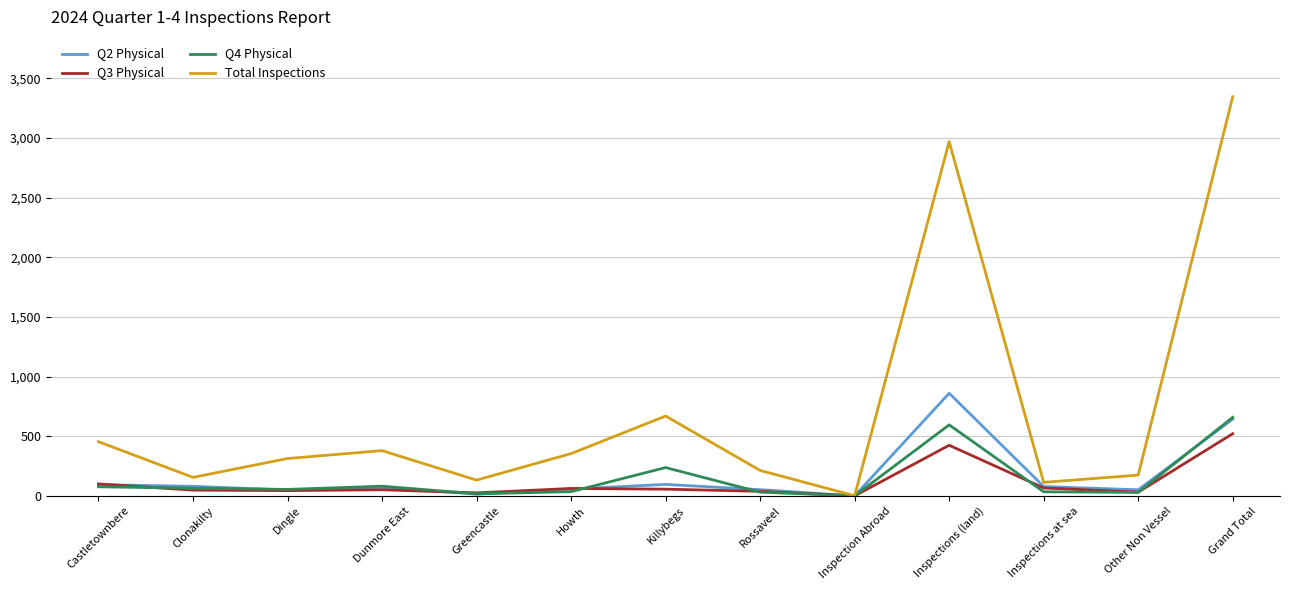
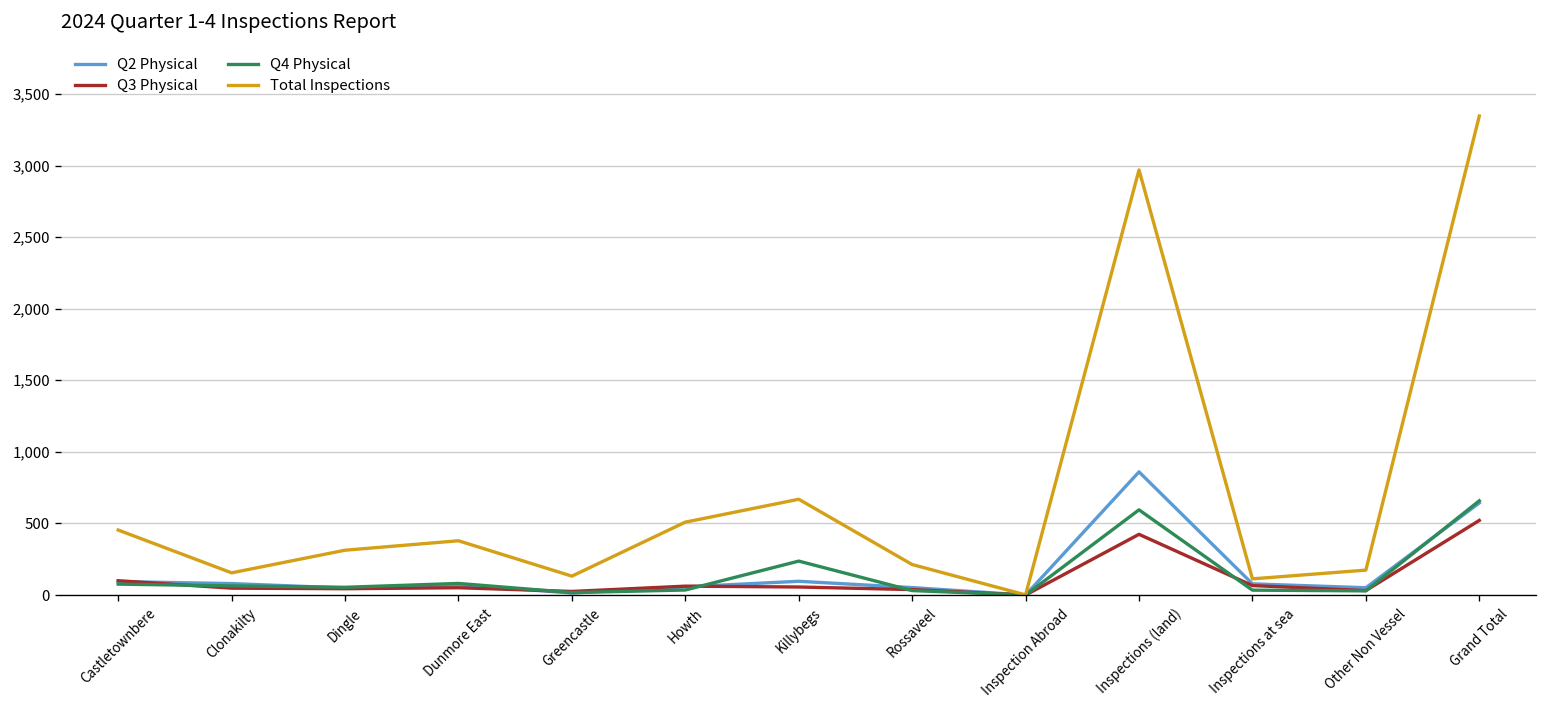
  {
    "Q2 Physical": {
      "Killybegs": "100",
      "Inspections (land)": "860"
    },
    "Q3 Physical": {
      "Killybegs": "60",
      "Inspections (land)": "420",
      "Grand Total": "520"
    },
    "Q4 Physical": {
      "Howth": "40",
      "Killybegs": "240",
      "Inspections (land)": "600",
      "Inspections at sea": "30"
    },
    "Total Inspections": {
      "Castletownbere": "450",
      "Clonakilty": "160",
      "Dingle": "310",
      "Dunmore East": "380",
      "Greencastle": "130",
-     "Howth": "350",
+     "Howth": "510",
      "Killybegs": "670",
      "Rossaveel": "210",
      "Inspections (land)": "2,970",
      "Inspections at sea": "110",
      "Other Non Vessel": "170",
      "Grand Total": "3,350"
    }
  }
